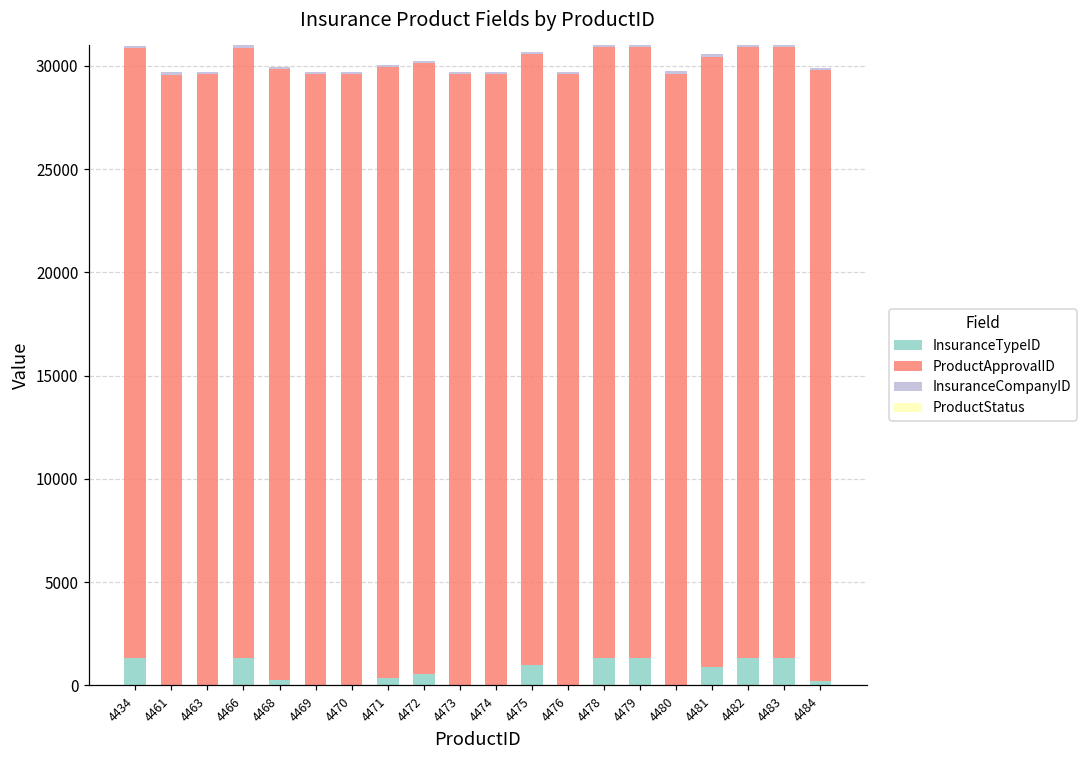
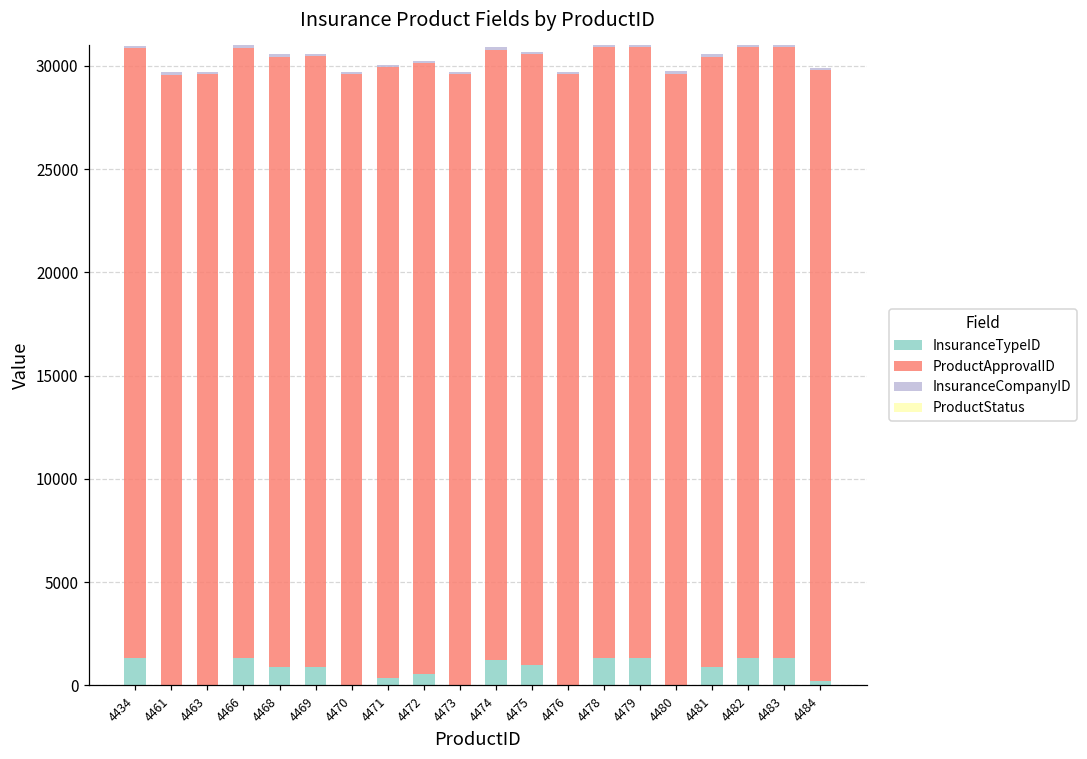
  {
    "InsuranceTypeID": {
      "4434": 1300,
      "4466": 1300,
-     "4468": 300,
-     "4469": 0,
+     "4468": 900,
+     "4469": 900,
      "4471": 400,
      "4472": 500,
-     "4474": 0,
+     "4474": 1200,
      "4475": 1000,
      "4478": 1300,
      "4479": 1300,
      "4481": 900,
      "4482": 1300,
      "4483": 1300,
      "4484": 200
    },
    "ProductApprovalID": {
      "4434": 29500,
      "4461": 29600,
      "4463": 29600,
      "4466": 29600,
      "4468": 29600,
      "4469": 29600,
      "4470": 29600,
      "4471": 29600,
      "4472": 29600,
      "4473": 29600,
      "4474": 29600,
      "4475": 29600,
      "4476": 29600,
      "4478": 29600,
      "4479": 29600,
      "4480": 29600,
      "4481": 29600,
      "4482": 29600,
      "4483": 29600,
      "4484": 29600
    },
    "ProductStatus": {
      "4434": 0,
      "4461": 0,
      "4463": 0,
      "4466": 0,
      "4468": 0,
      "4469": 0,
      "4470": 0,
      "4471": 0,
      "4472": 0,
      "4473": 0,
      "4474": 0,
      "4475": 0,
      "4476": 0,
      "4478": 0,
      "4479": 0,
      "4480": 0,
      "4481": 0,
      "4482": 0,
      "4483": 0,
      "4484": 0
    }
  }
